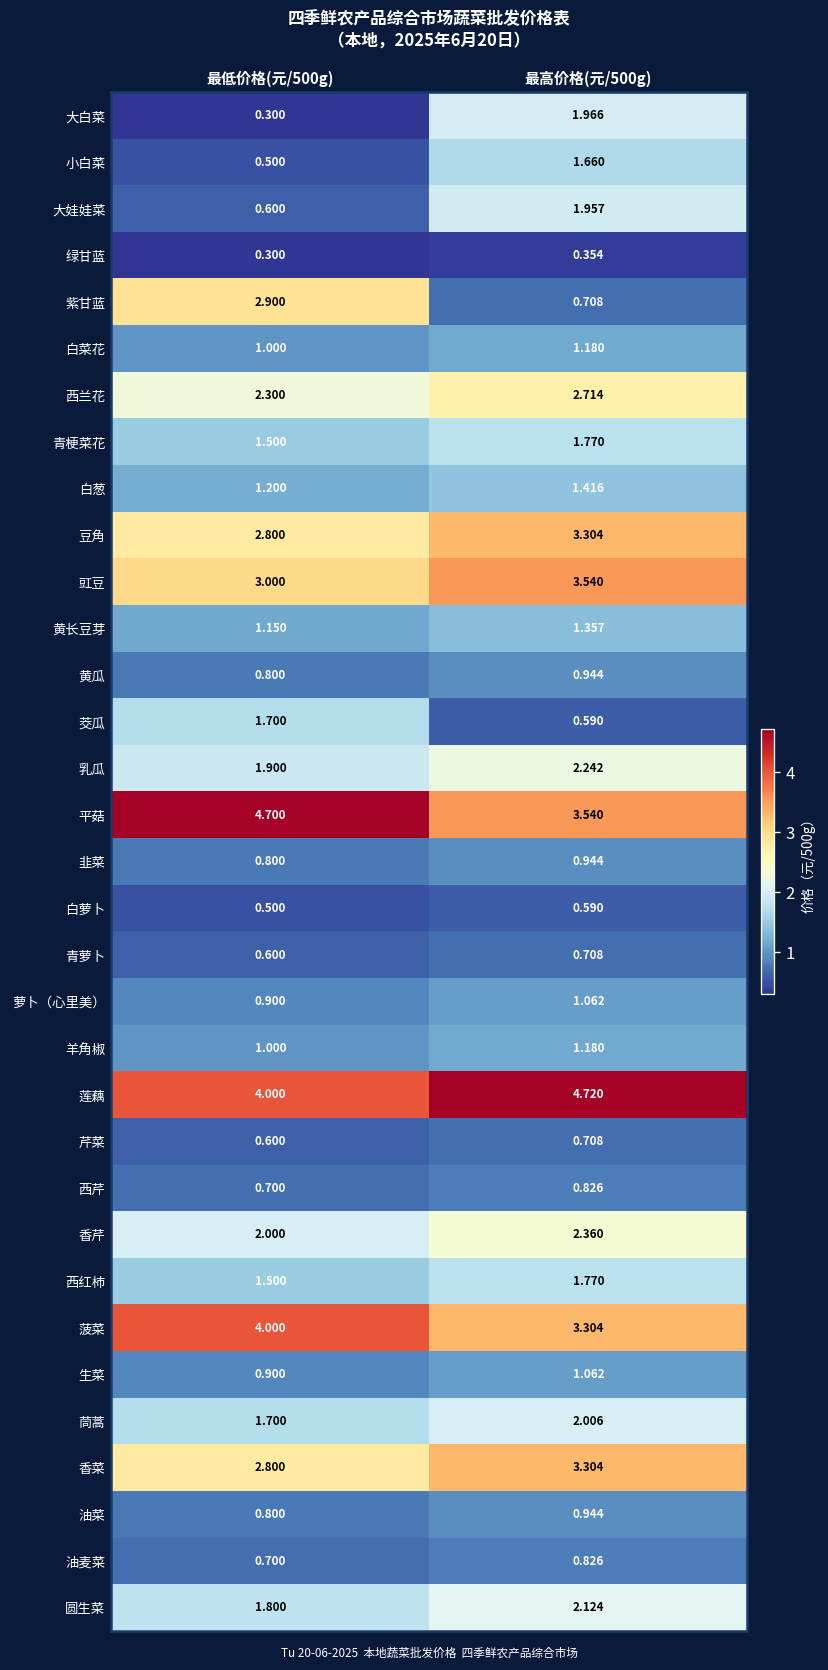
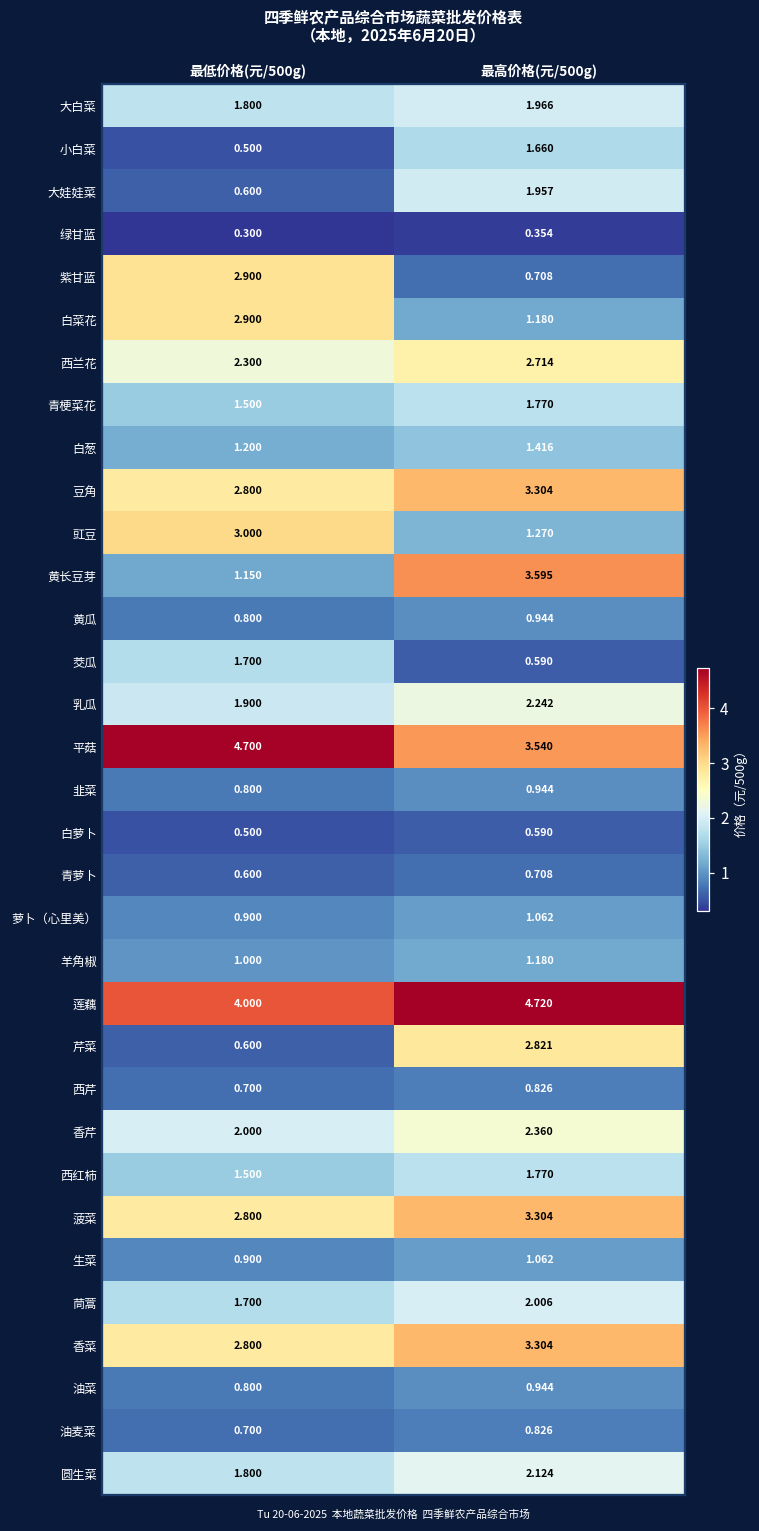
  {
    "大白菜": {
-     "最低价格(元/500g)": 0.300,
+     "最低价格(元/500g)": 1.800,
      "最高价格(元/500g)": 1.966
    },
    "小白菜": {
      "最低价格(元/500g)": 0.500,
      "最高价格(元/500g)": 1.660
    },
    "大娃娃菜": {
      "最低价格(元/500g)": 0.600,
      "最高价格(元/500g)": 1.957
    },
    "绿甘蓝": {
      "最低价格(元/500g)": 0.300,
      "最高价格(元/500g)": 0.354
    },
    "紫甘蓝": {
      "最低价格(元/500g)": 2.900,
      "最高价格(元/500g)": 0.708
    },
    "白菜花": {
-     "最低价格(元/500g)": 1.000,
+     "最低价格(元/500g)": 2.900,
      "最高价格(元/500g)": 1.180
    },
    "西兰花": {
      "最低价格(元/500g)": 2.300,
      "最高价格(元/500g)": 2.714
    },
    "青梗菜花": {
      "最低价格(元/500g)": 1.500,
      "最高价格(元/500g)": 1.770
    },
    "白葱": {
      "最低价格(元/500g)": 1.200,
      "最高价格(元/500g)": 1.416
    },
    "豆角": {
      "最低价格(元/500g)": 2.800,
      "最高价格(元/500g)": 3.304
    },
    "豇豆": {
      "最低价格(元/500g)": 3.000,
-     "最高价格(元/500g)": 3.540
+     "最高价格(元/500g)": 1.270
    },
    "黄长豆芽": {
      "最低价格(元/500g)": 1.150,
-     "最高价格(元/500g)": 1.357
+     "最高价格(元/500g)": 3.595
    },
    "黄瓜": {
      "最低价格(元/500g)": 0.800,
      "最高价格(元/500g)": 0.944
    },
    "茭瓜": {
      "最低价格(元/500g)": 1.700,
      "最高价格(元/500g)": 0.590
    },
    "乳瓜": {
      "最低价格(元/500g)": 1.900,
      "最高价格(元/500g)": 2.242
    },
    "平菇": {
      "最低价格(元/500g)": 4.700,
      "最高价格(元/500g)": 3.540
    },
    "韭菜": {
      "最低价格(元/500g)": 0.800,
      "最高价格(元/500g)": 0.944
    },
    "白萝卜": {
      "最低价格(元/500g)": 0.500,
      "最高价格(元/500g)": 0.590
    },
    "青萝卜": {
      "最低价格(元/500g)": 0.600,
      "最高价格(元/500g)": 0.708
    },
    "萝卜（心里美）": {
      "最低价格(元/500g)": 0.900,
      "最高价格(元/500g)": 1.062
    },
    "羊角椒": {
      "最低价格(元/500g)": 1.000,
      "最高价格(元/500g)": 1.180
    },
    "莲藕": {
      "最低价格(元/500g)": 4.000,
      "最高价格(元/500g)": 4.720
    },
    "芹菜": {
      "最低价格(元/500g)": 0.600,
-     "最高价格(元/500g)": 0.708
+     "最高价格(元/500g)": 2.821
    },
    "西芹": {
      "最低价格(元/500g)": 0.700,
      "最高价格(元/500g)": 0.826
    },
    "香芹": {
      "最低价格(元/500g)": 2.000,
      "最高价格(元/500g)": 2.360
    },
    "西红柿": {
      "最低价格(元/500g)": 1.500,
      "最高价格(元/500g)": 1.770
    },
    "菠菜": {
-     "最低价格(元/500g)": 4.000,
+     "最低价格(元/500g)": 2.800,
      "最高价格(元/500g)": 3.304
    },
    "生菜": {
      "最低价格(元/500g)": 0.900,
      "最高价格(元/500g)": 1.062
    },
    "茼蒿": {
      "最低价格(元/500g)": 1.700,
      "最高价格(元/500g)": 2.006
    },
    "香菜": {
      "最低价格(元/500g)": 2.800,
      "最高价格(元/500g)": 3.304
    },
    "油菜": {
      "最低价格(元/500g)": 0.800,
      "最高价格(元/500g)": 0.944
    },
    "油麦菜": {
      "最低价格(元/500g)": 0.700,
      "最高价格(元/500g)": 0.826
    },
    "圆生菜": {
      "最低价格(元/500g)": 1.800,
      "最高价格(元/500g)": 2.124
    }
  }
